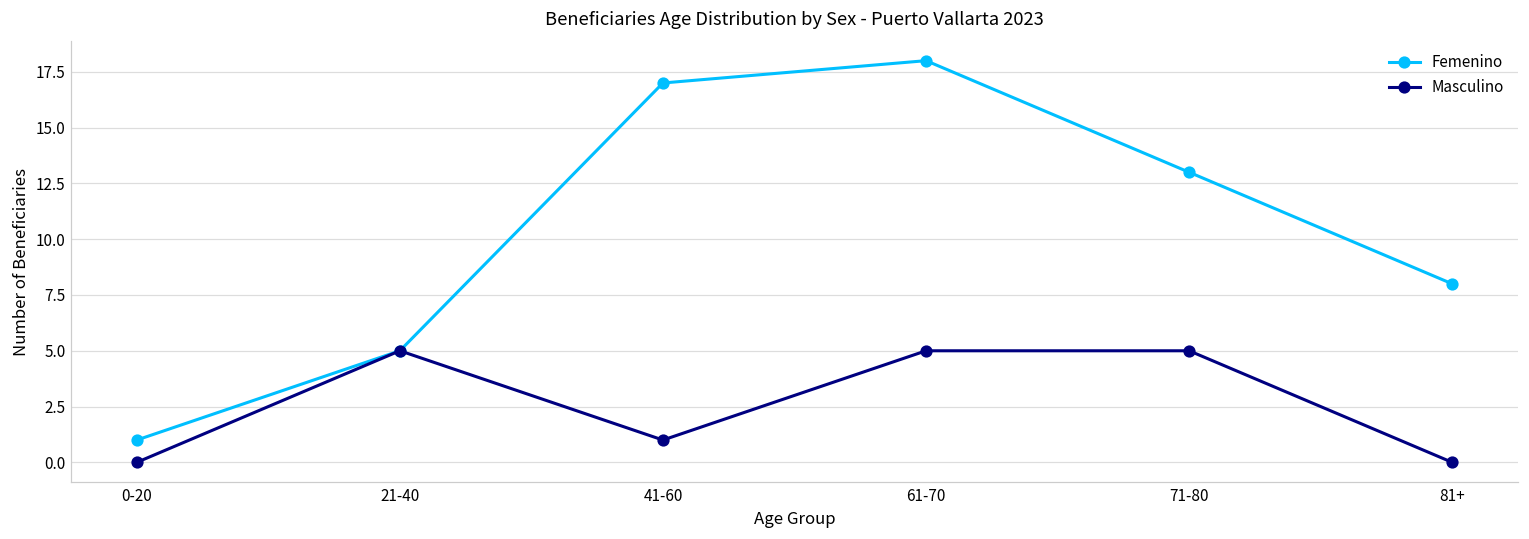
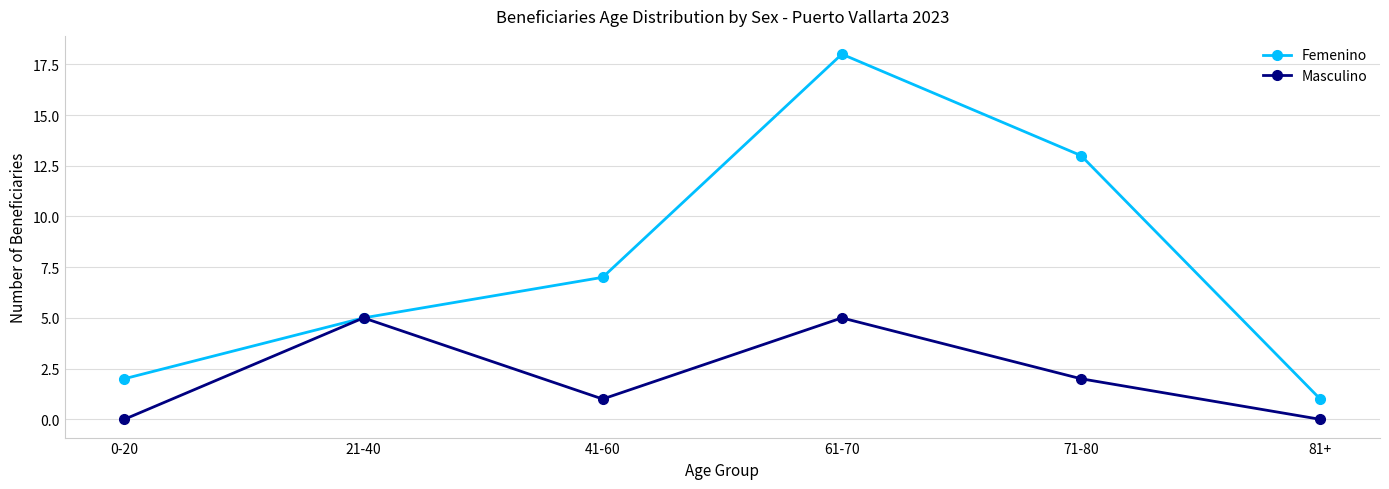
  {
    "Femenino": {
-     "0-20": 1,
-     "41-60": 17,
+     "0-20": 2,
+     "41-60": 7,
      "61-70": 18,
      "71-80": 13,
-     "81+": 8
+     "81+": 1
    },
    "Masculino": {
      "0-20": 0,
      "41-60": 1,
      "61-70": 5,
-     "71-80": 5,
+     "71-80": 2,
      "81+": 0
    }
  }
